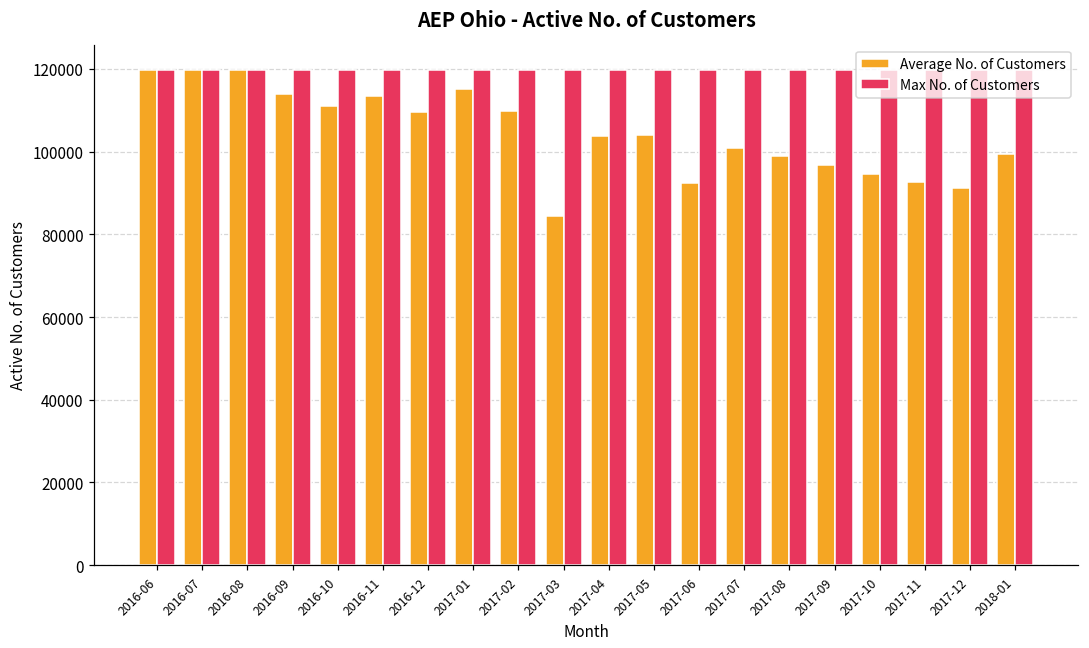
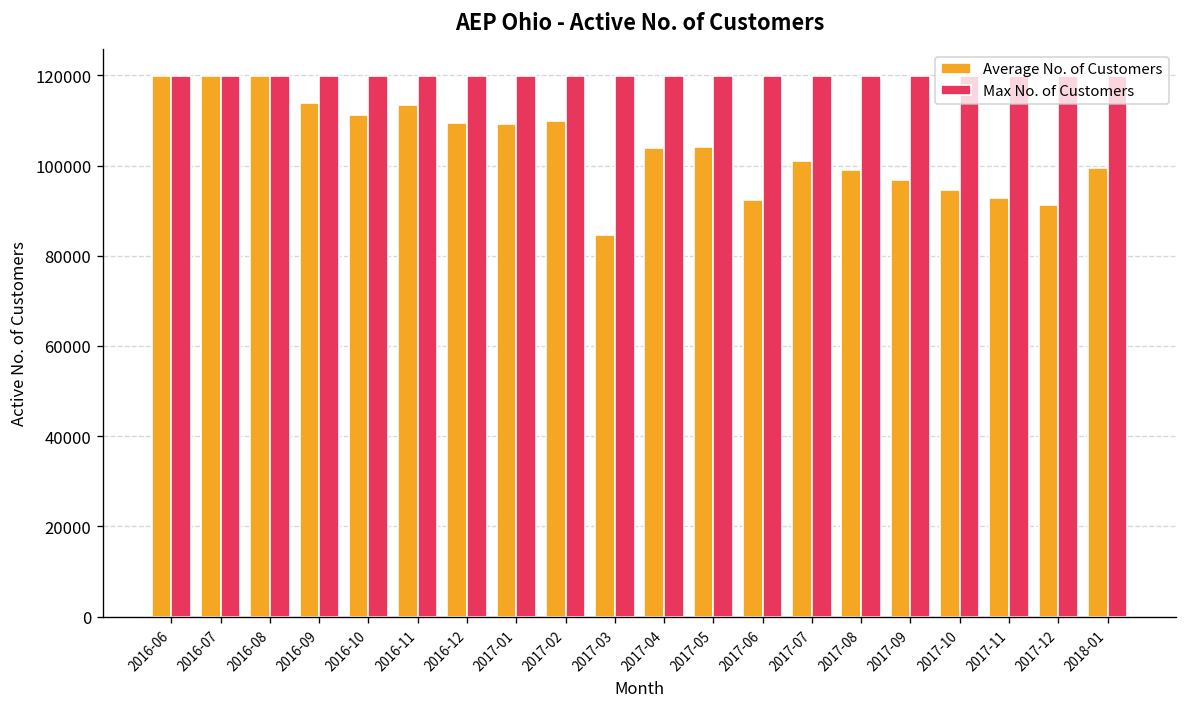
  {
    "Average No. of Customers": {
      "2016-06": 120000,
      "2016-07": 120000,
      "2016-08": 120000,
      "2016-09": 114000,
      "2016-10": 111000,
      "2016-11": 113000,
      "2016-12": 110000,
-     "2017-01": 115000,
+     "2017-01": 109000,
      "2017-02": 110000,
      "2017-03": 85000,
      "2017-04": 104000,
      "2017-05": 104000,
      "2017-06": 92000,
      "2017-07": 101000,
      "2017-08": 99000,
      "2017-09": 97000,
      "2017-10": 95000,
      "2017-11": 93000,
      "2017-12": 91000,
      "2018-01": 99000
    },
    "Max No. of Customers": {
      "2016-06": 120000,
      "2016-07": 120000,
      "2016-08": 120000,
      "2016-09": 120000,
      "2016-10": 120000,
      "2016-11": 120000,
      "2016-12": 120000,
      "2017-01": 120000,
      "2017-02": 120000,
      "2017-03": 120000,
      "2017-04": 120000,
      "2017-05": 120000,
      "2017-06": 120000,
      "2017-07": 120000,
      "2017-08": 120000,
      "2017-09": 120000
    }
  }
